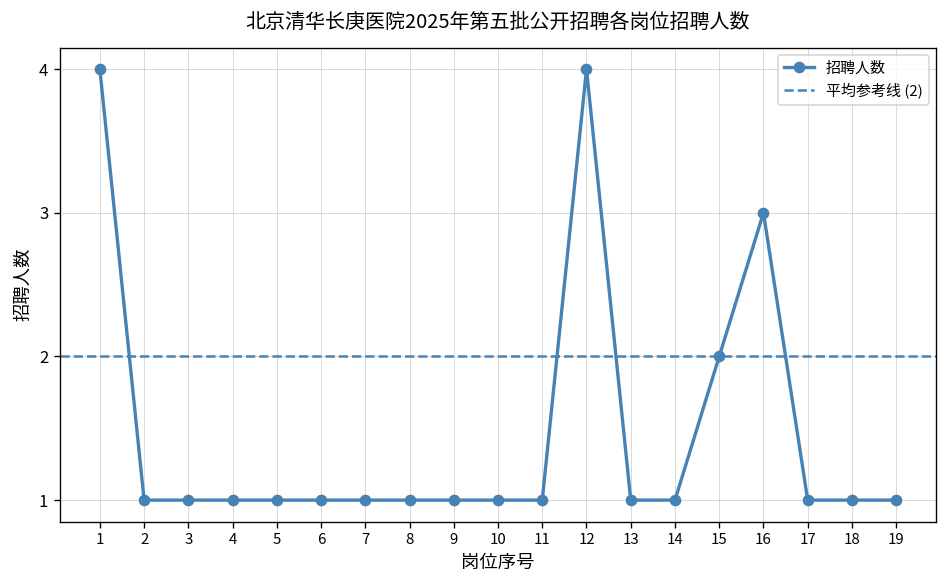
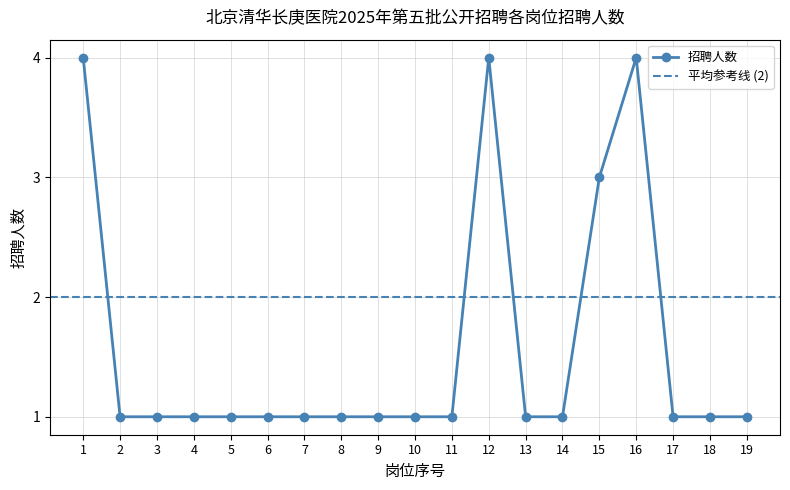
  {
    "1": 4,
    "2": 1,
    "3": 1,
    "4": 1,
    "5": 1,
    "6": 1,
    "7": 1,
    "8": 1,
    "9": 1,
    "10": 1,
    "11": 1,
    "12": 4,
    "13": 1,
    "14": 1,
-   "15": 2,
-   "16": 3,
+   "15": 3,
+   "16": 4,
    "17": 1,
    "18": 1,
    "19": 1
  }
